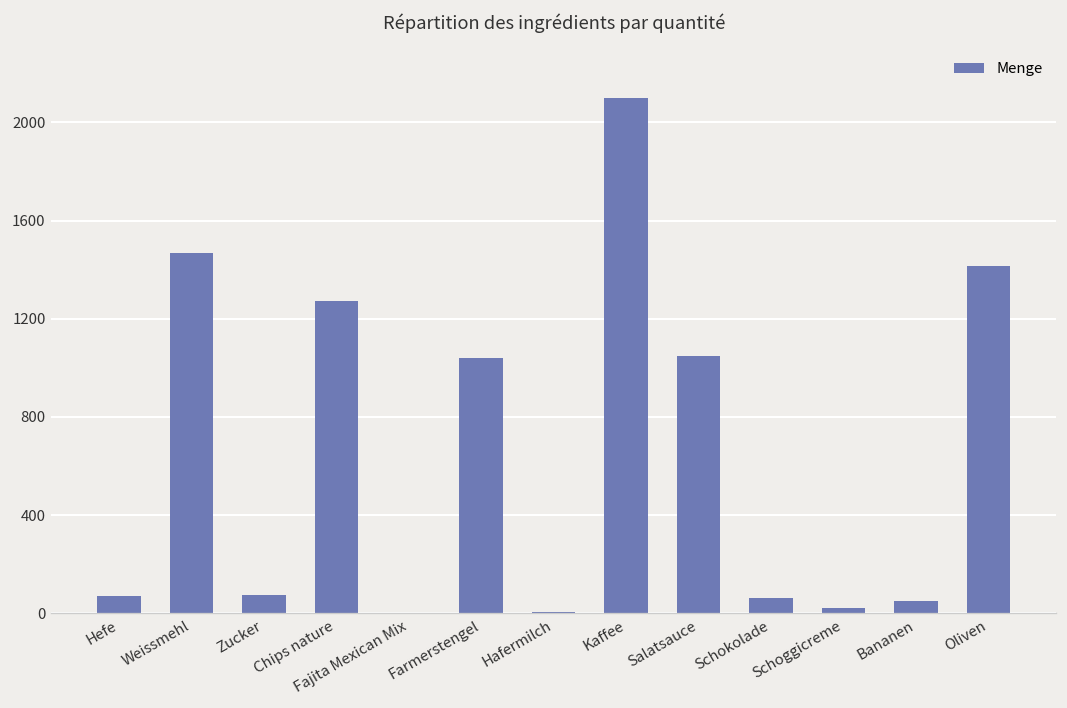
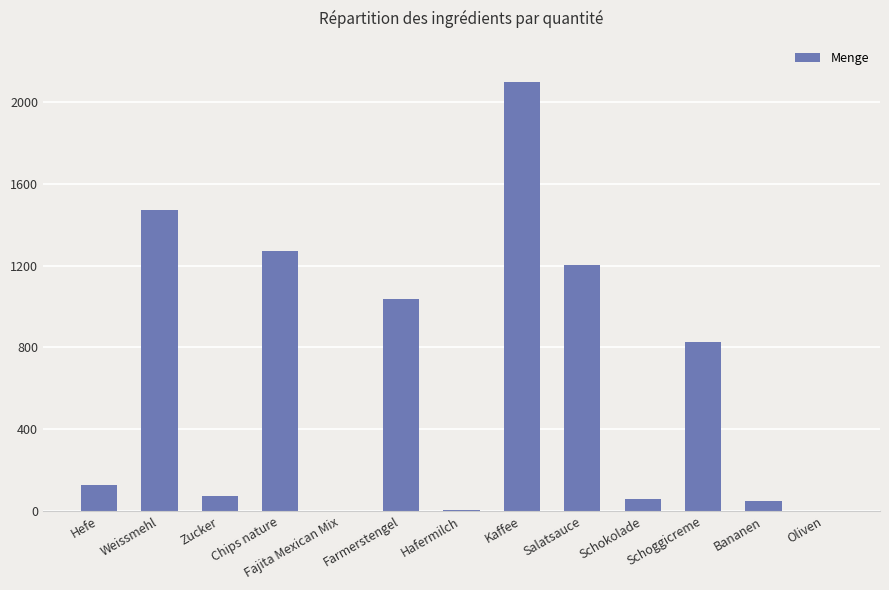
  {
-   "Hefe": 70,
+   "Hefe": 130,
    "Weissmehl": 1470,
    "Zucker": 70,
    "Chips nature": 1270,
    "Farmerstengel": 1040,
    "Kaffee": 2100,
-   "Salatsauce": 1050,
+   "Salatsauce": 1200,
    "Schokolade": 60,
-   "Schoggicreme": 20,
+   "Schoggicreme": 830,
    "Bananen": 50,
-   "Oliven": 1410
+   "Oliven": 0
  }
